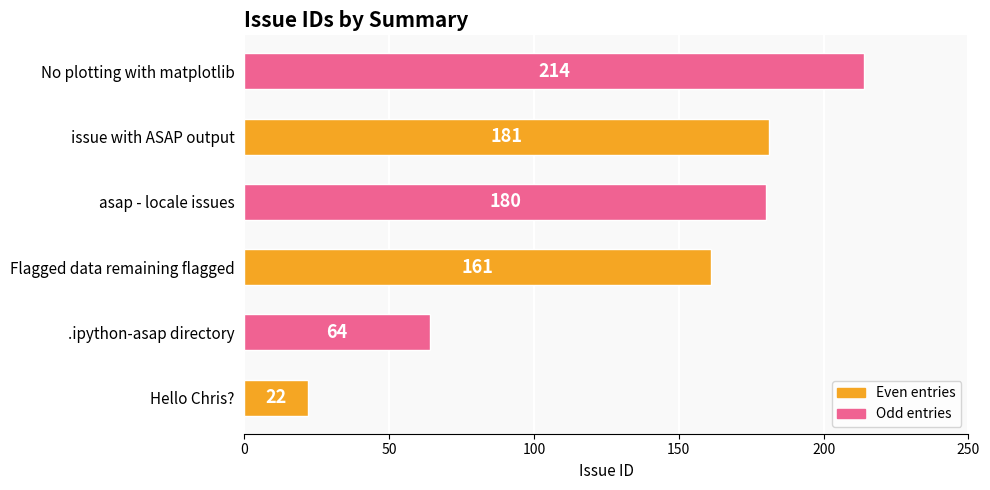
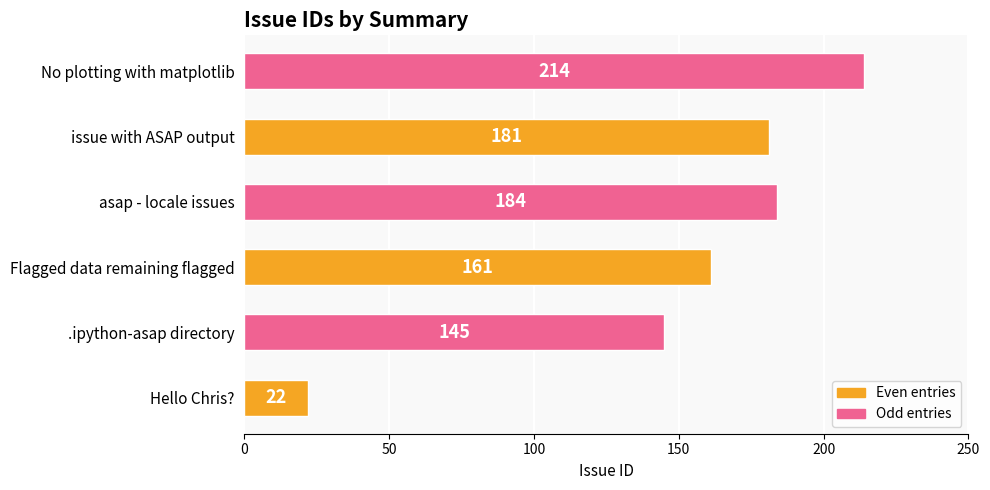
  {
    "No plotting with matplotlib": 214,
    "issue with ASAP output": 181,
-   "asap - locale issues": 180,
+   "asap - locale issues": 184,
    "Flagged data remaining flagged": 161,
-   ".ipython-asap directory": 64,
+   ".ipython-asap directory": 145,
    "Hello Chris?": 22
  }
